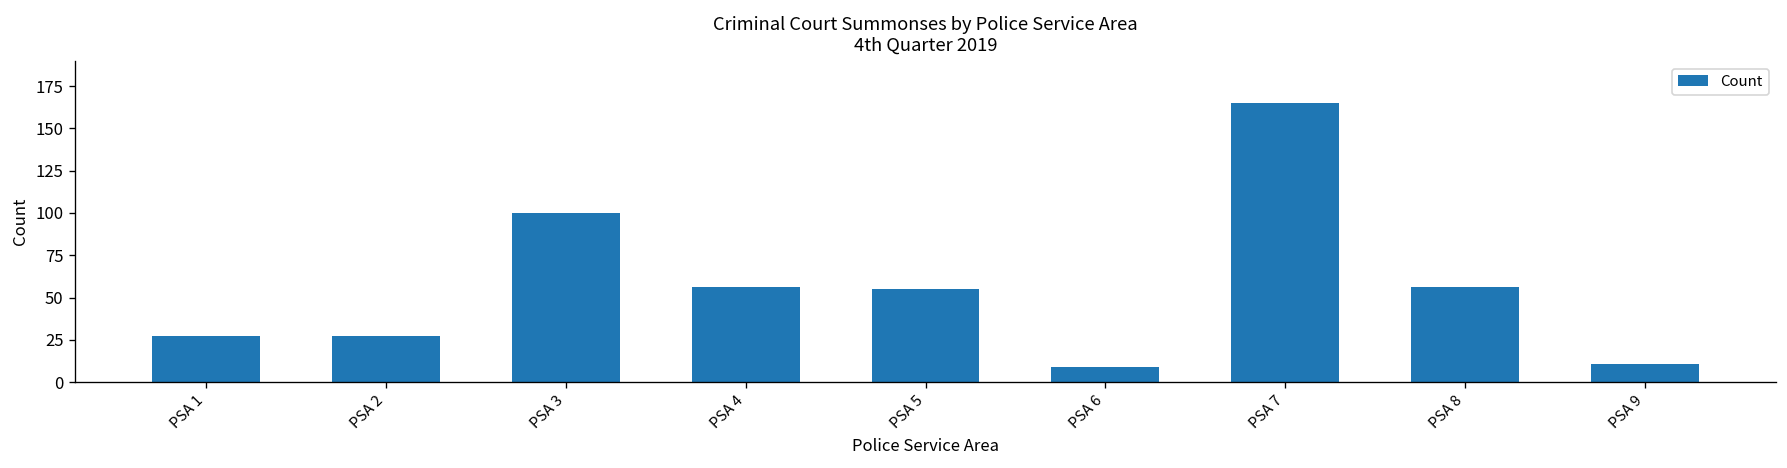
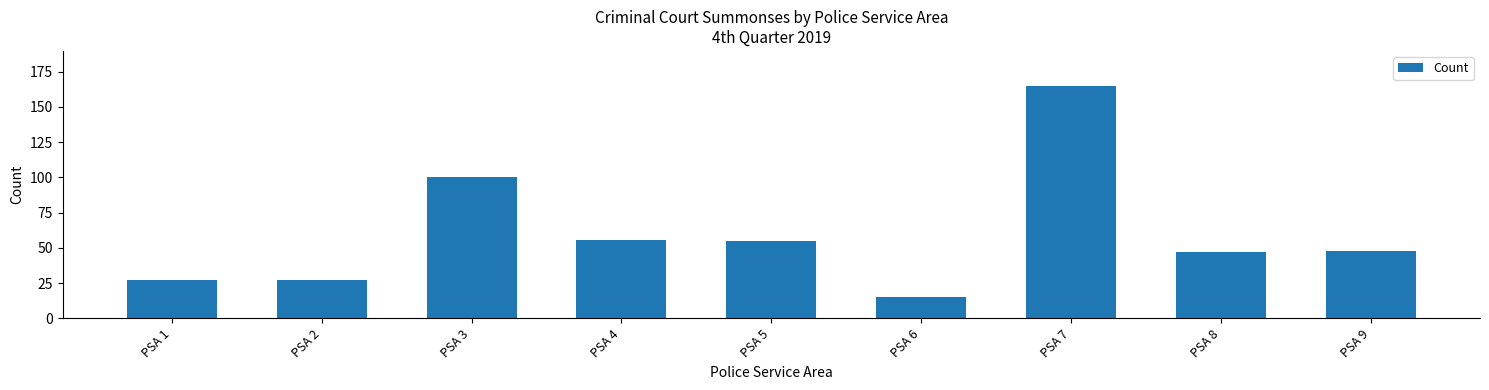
  {
    "PSA 1": 27,
    "PSA 2": 27,
    "PSA 3": 100,
    "PSA 4": 56,
    "PSA 5": 55,
-   "PSA 6": 9,
+   "PSA 6": 15,
    "PSA 7": 165,
-   "PSA 8": 56,
-   "PSA 9": 11
+   "PSA 8": 47,
+   "PSA 9": 48
  }
